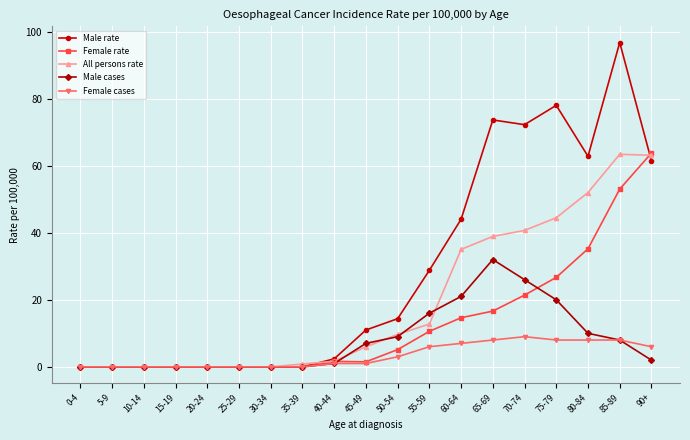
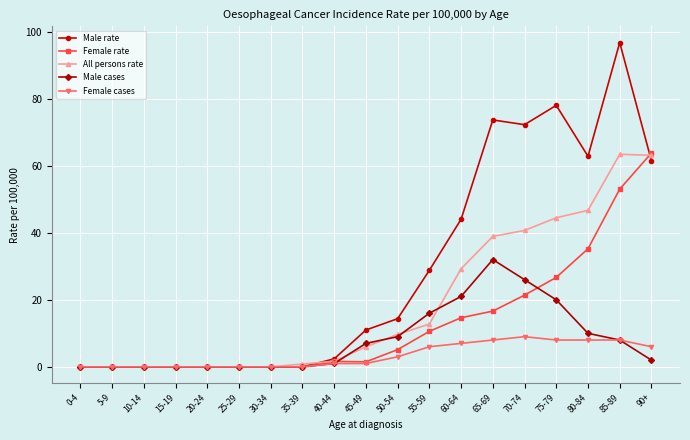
  {
    "All persons rate": {
      "35-39": 1,
      "45-49": 6,
      "55-59": 13,
-     "60-64": 35,
+     "60-64": 29,
      "65-69": 39,
      "70-74": 41,
      "75-79": 44,
-     "80-84": 52,
+     "80-84": 47,
      "85-89": 63
    }
  }
